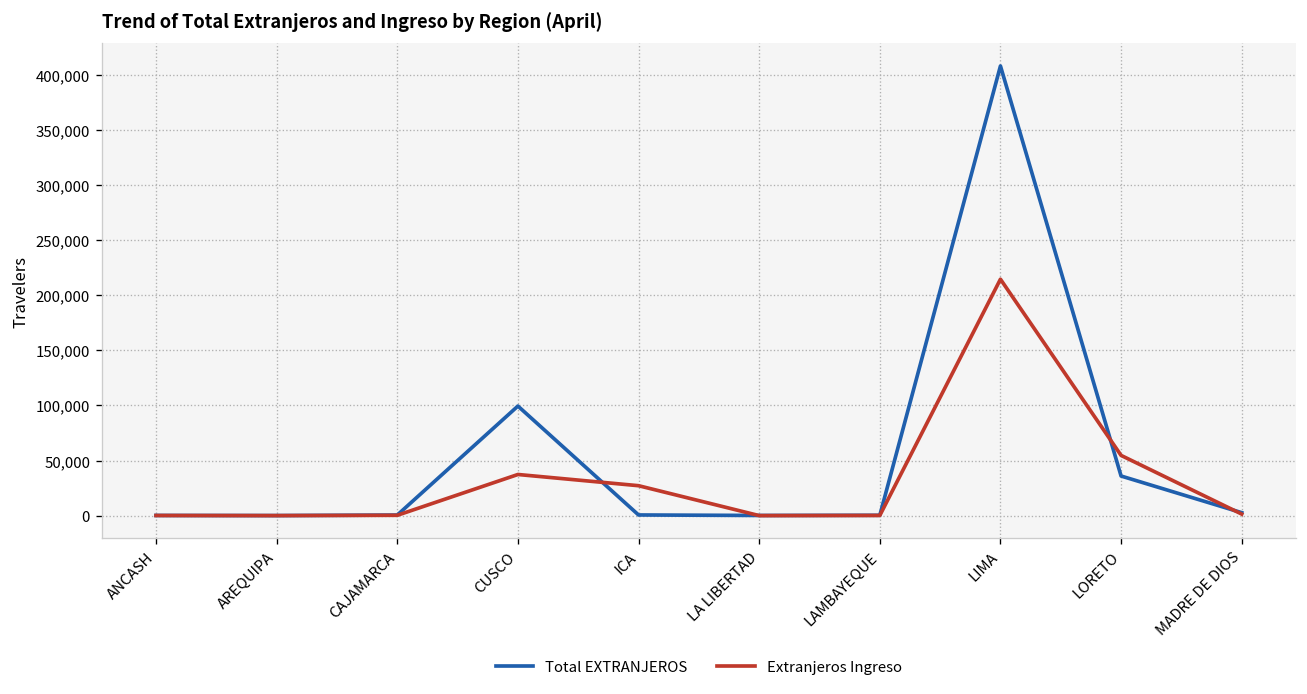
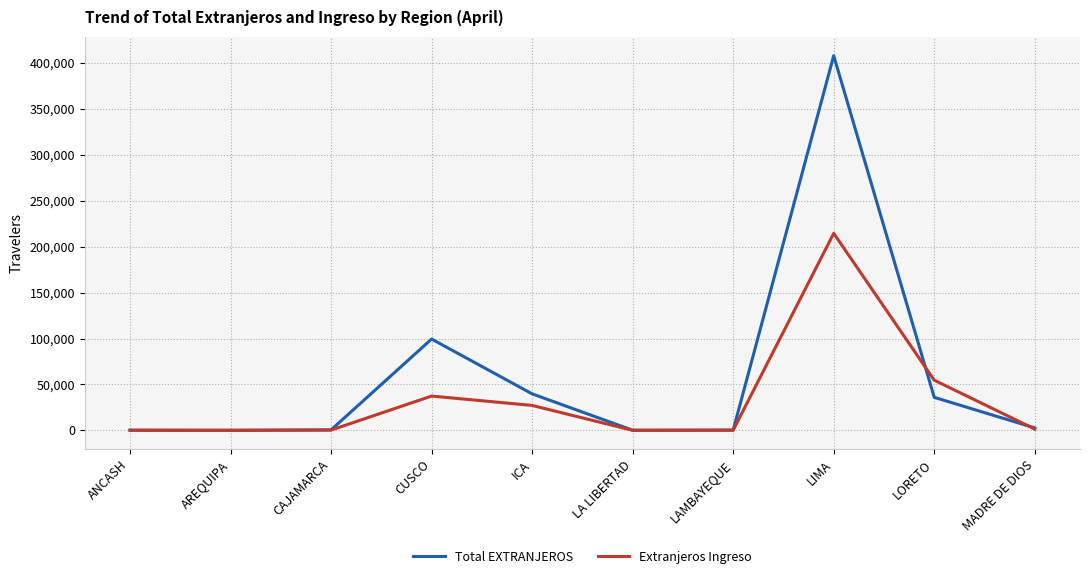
  {
    "Total EXTRANJEROS": {
      "CUSCO": "100,000",
-     "ICA": "0",
+     "ICA": "40,000",
      "LIMA": "410,000",
      "LORETO": "40,000"
    },
    "Extranjeros Ingreso": {
      "CUSCO": "40,000",
      "ICA": "30,000",
      "LIMA": "210,000",
      "LORETO": "50,000"
    }
  }
